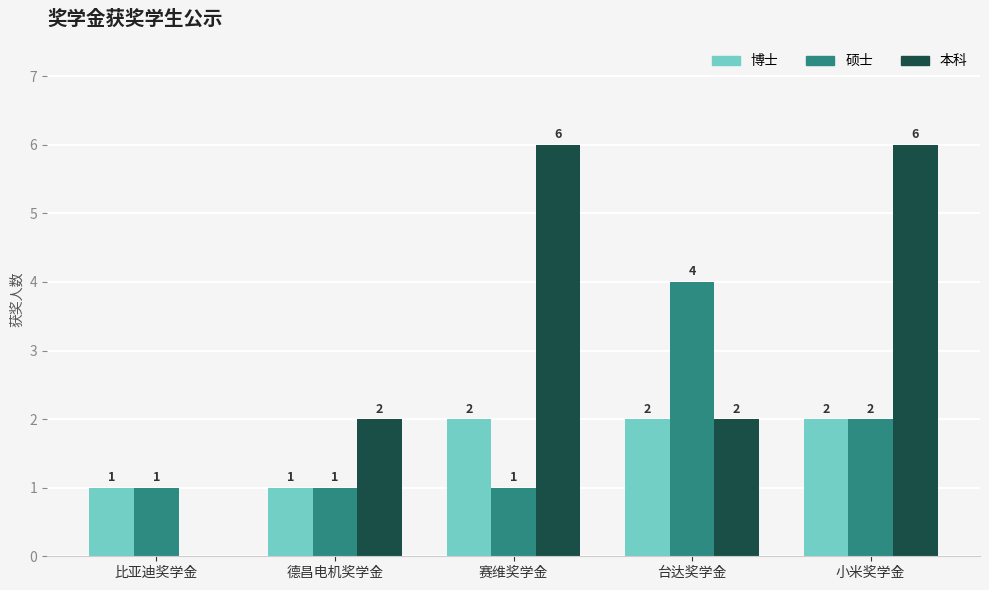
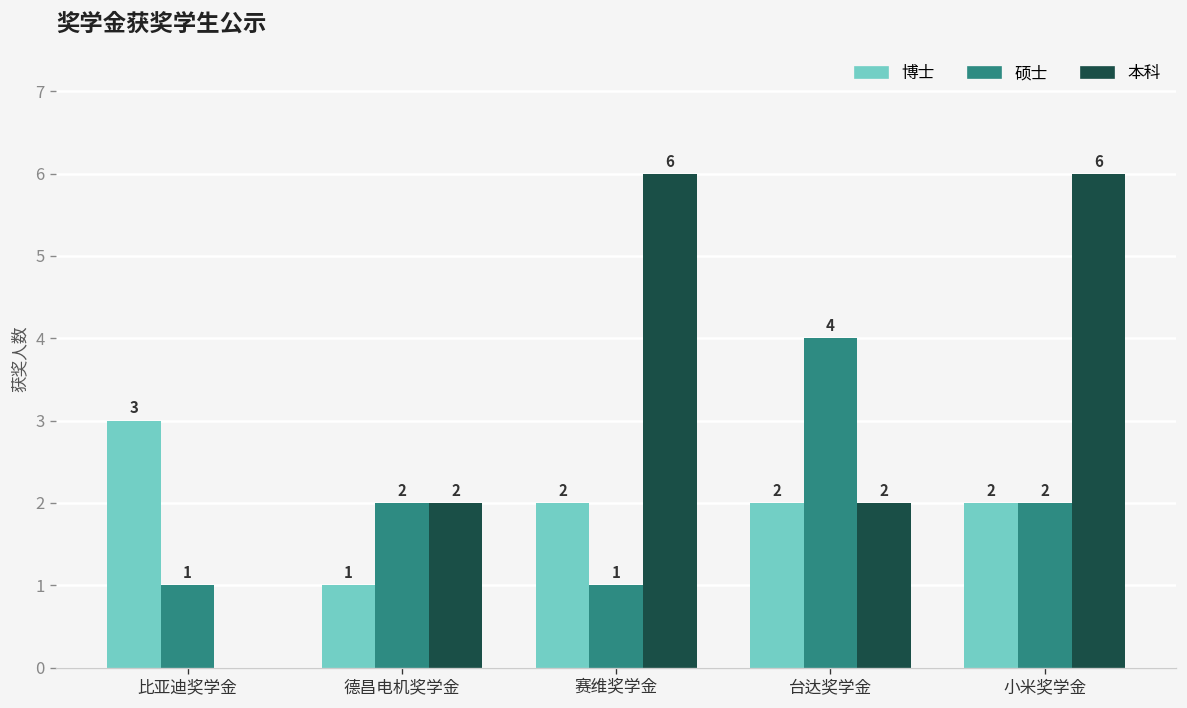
  {
    "博士": {
-     "比亚迪奖学金": 1,
+     "比亚迪奖学金": 3,
      "德昌电机奖学金": 1,
      "赛维奖学金": 2,
      "台达奖学金": 2,
      "小米奖学金": 2
    },
    "硕士": {
      "比亚迪奖学金": 1,
-     "德昌电机奖学金": 1,
+     "德昌电机奖学金": 2,
      "赛维奖学金": 1,
      "台达奖学金": 4,
      "小米奖学金": 2
    },
    "本科": {
      "德昌电机奖学金": 2,
      "赛维奖学金": 6,
      "台达奖学金": 2,
      "小米奖学金": 6
    }
  }
